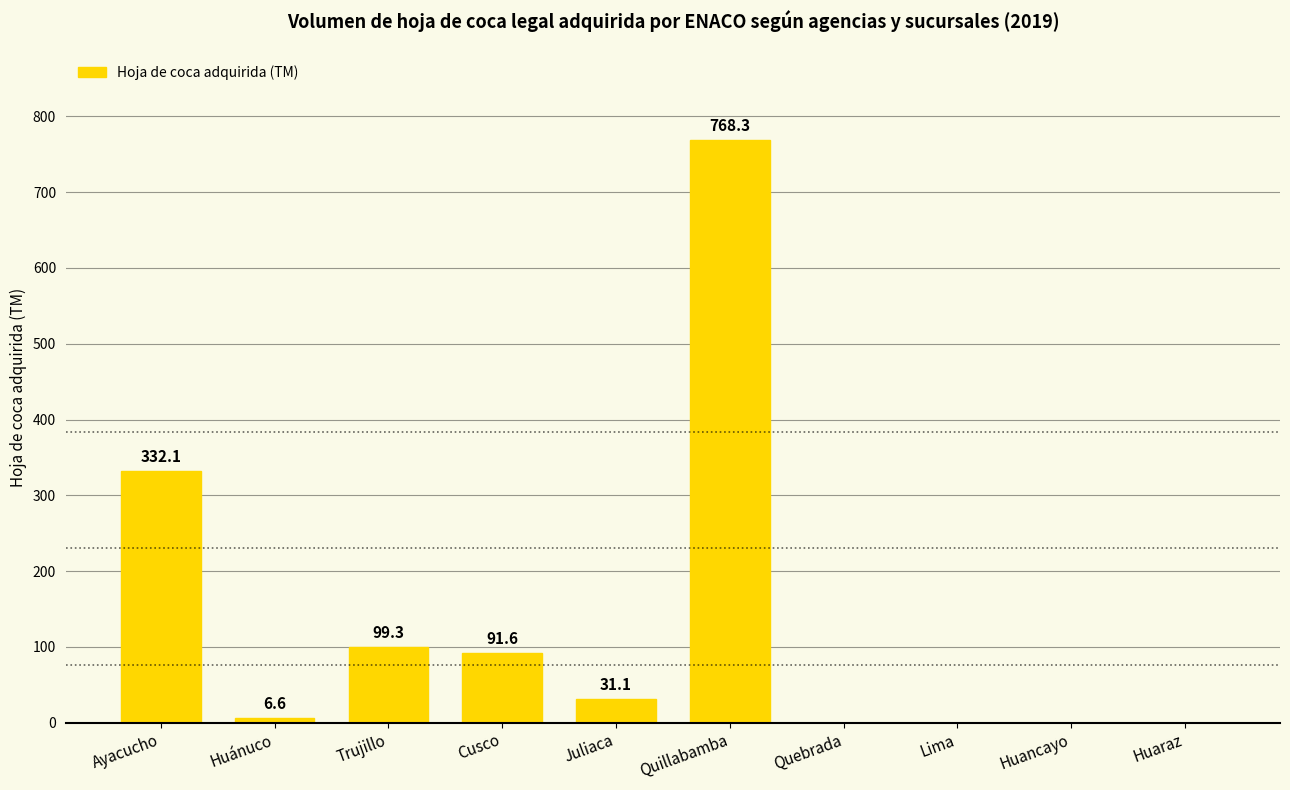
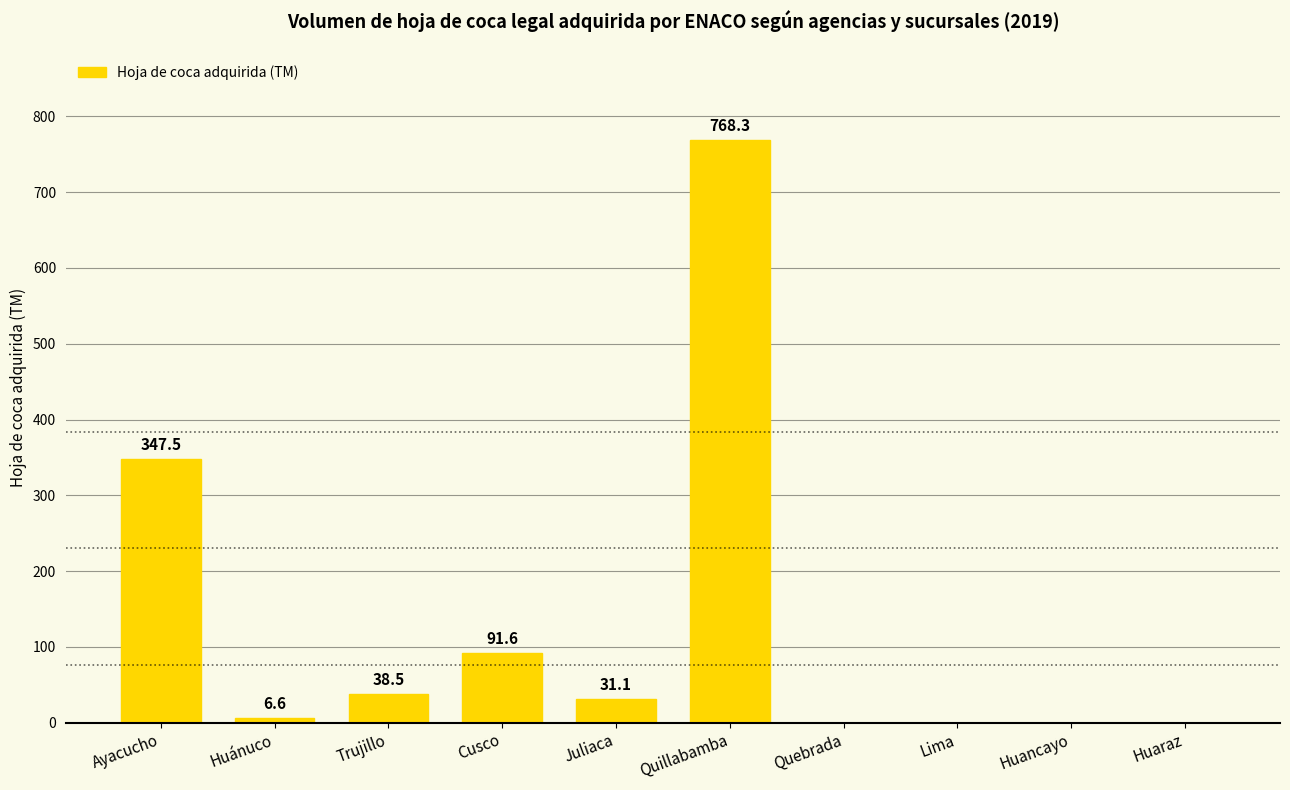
  {
-   "Ayacucho": 332.1,
+   "Ayacucho": 347.5,
    "Huánuco": 6.6,
-   "Trujillo": 99.3,
+   "Trujillo": 38.5,
    "Cusco": 91.6,
    "Juliaca": 31.1,
    "Quillabamba": 768.3
  }
